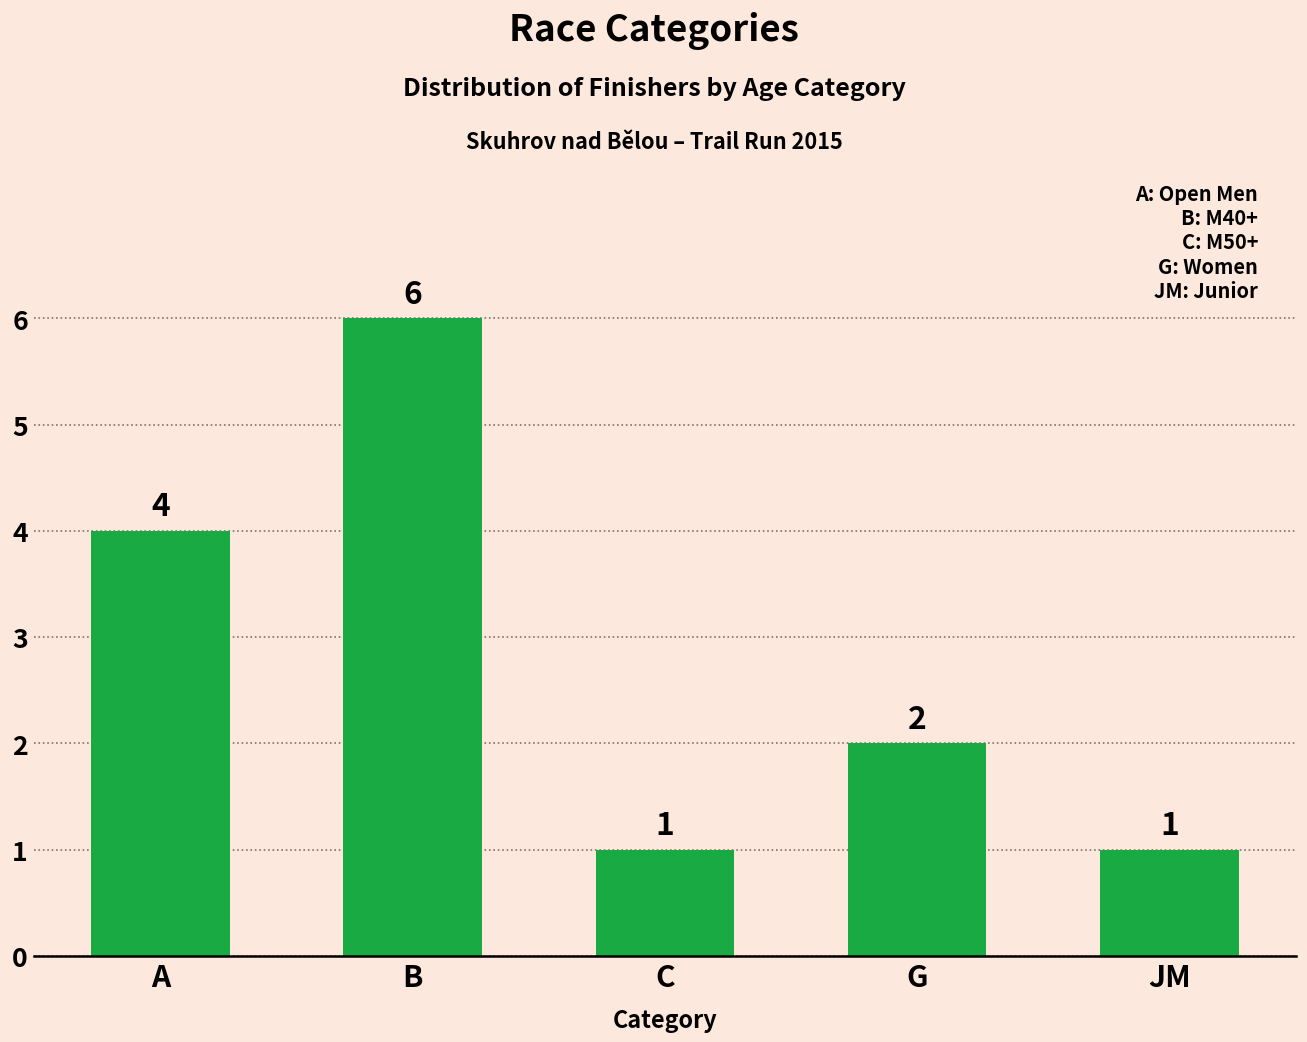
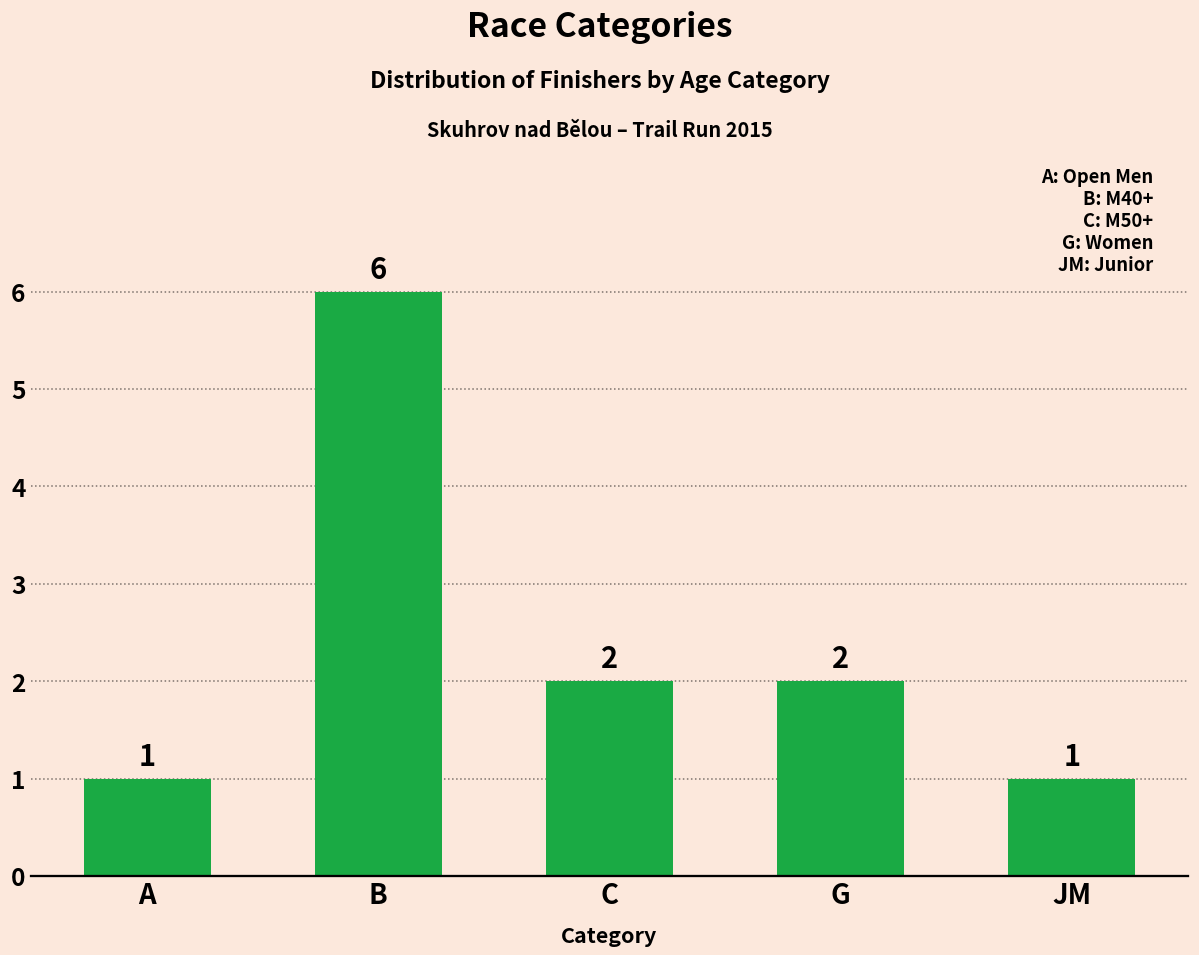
  {
-   "A": 4,
+   "A": 1,
    "B": 6,
-   "C": 1,
+   "C": 2,
    "G": 2,
    "JM": 1
  }
